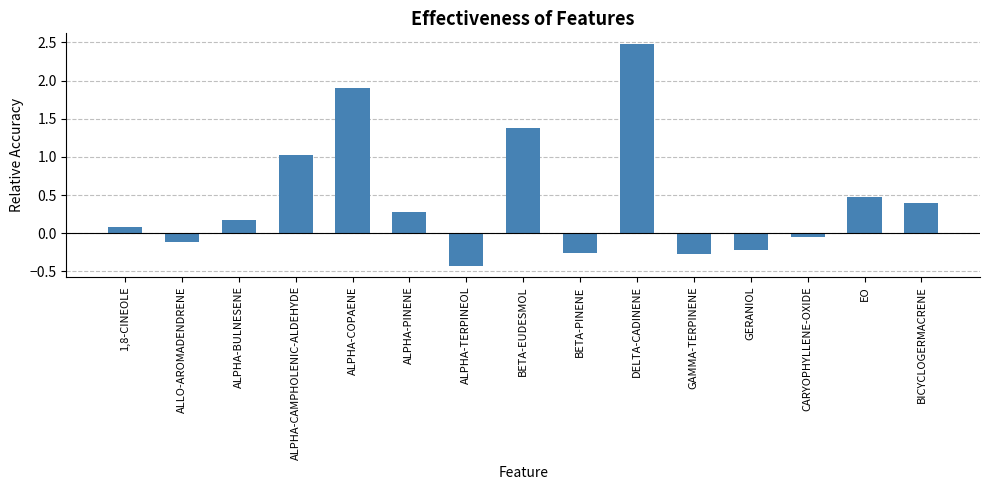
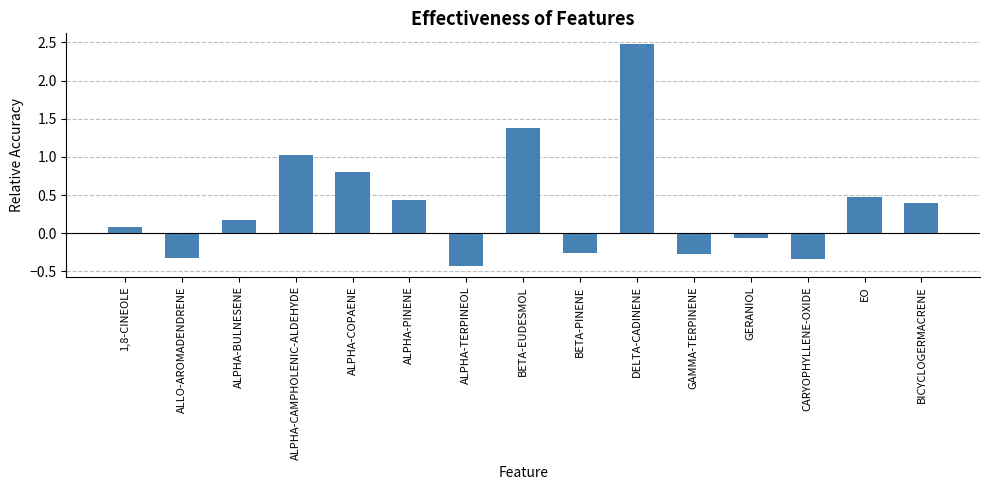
  {
    "1,8-CINEOLE": 0.1,
-   "ALLO-AROMADENDRENE": -0.1,
+   "ALLO-AROMADENDRENE": -0.3,
    "ALPHA-BULNESENE": 0.2,
    "ALPHA-CAMPHOLENIC-ALDEHYDE": 1.0,
-   "ALPHA-COPAENE": 1.9,
-   "ALPHA-PINENE": 0.3,
+   "ALPHA-COPAENE": 0.8,
+   "ALPHA-PINENE": 0.4,
    "ALPHA-TERPINEOL": -0.4,
    "BETA-EUDESMOL": 1.4,
    "BETA-PINENE": -0.3,
    "DELTA-CADINENE": 2.5,
    "GAMMA-TERPINENE": -0.3,
-   "GERANIOL": -0.2,
-   "CARYOPHYLLENE-OXIDE": -0.1,
+   "GERANIOL": -0.1,
+   "CARYOPHYLLENE-OXIDE": -0.3,
    "EO": 0.5,
    "BICYCLOGERMACRENE": 0.4
  }
